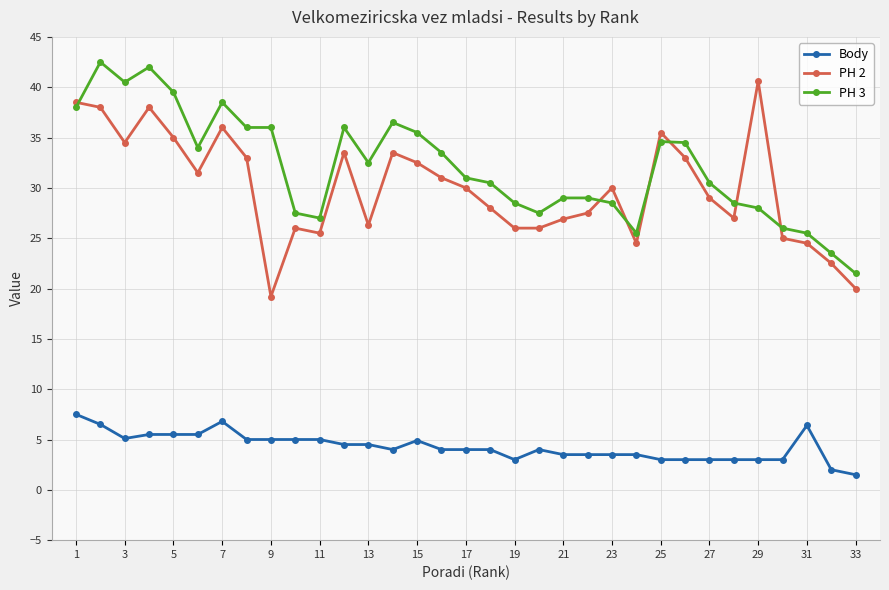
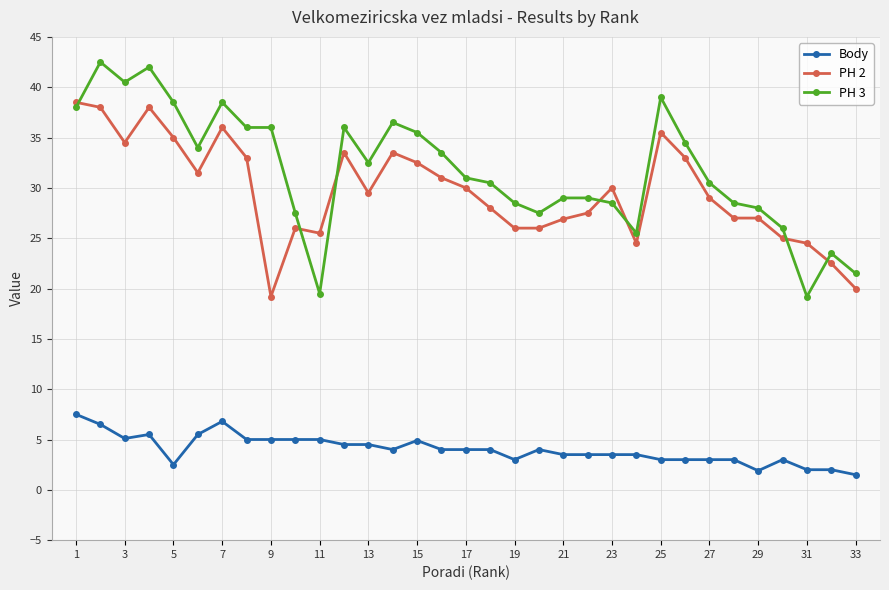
  {
    "Body": {
      "1": 7.5,
      "3": 5.1,
-     "5": 5.5,
+     "5": 2.5,
      "7": 6.8,
      "9": 5.0,
      "11": 5.0,
      "13": 4.5,
      "15": 4.9,
      "17": 4.0,
      "19": 3.0,
      "21": 3.5,
      "23": 3.5,
      "25": 3.0,
      "27": 3.0,
-     "29": 3.0,
-     "31": 6.4,
+     "29": 1.9,
+     "31": 2.0,
      "33": 1.5
    },
    "PH 2": {
      "1": 38.5,
      "3": 34.5,
      "5": 35.0,
      "7": 36.0,
      "9": 19.2,
      "11": 25.5,
-     "13": 26.3,
+     "13": 29.5,
      "15": 32.5,
      "17": 30.0,
      "19": 26.0,
      "21": 26.9,
      "23": 30.0,
      "25": 35.5,
      "27": 29.0,
-     "29": 40.6,
+     "29": 27.0,
      "31": 24.5,
      "33": 20.0
    },
    "PH 3": {
      "1": 38.0,
      "3": 40.5,
-     "5": 39.5,
+     "5": 38.5,
      "7": 38.5,
      "9": 36.0,
-     "11": 27.0,
+     "11": 19.5,
      "13": 32.5,
      "15": 35.5,
      "17": 31.0,
      "19": 28.5,
      "21": 29.0,
      "23": 28.5,
-     "25": 34.6,
+     "25": 39.0,
      "27": 30.5,
      "29": 28.0,
-     "31": 25.5,
+     "31": 19.2,
      "33": 21.5
    }
  }
